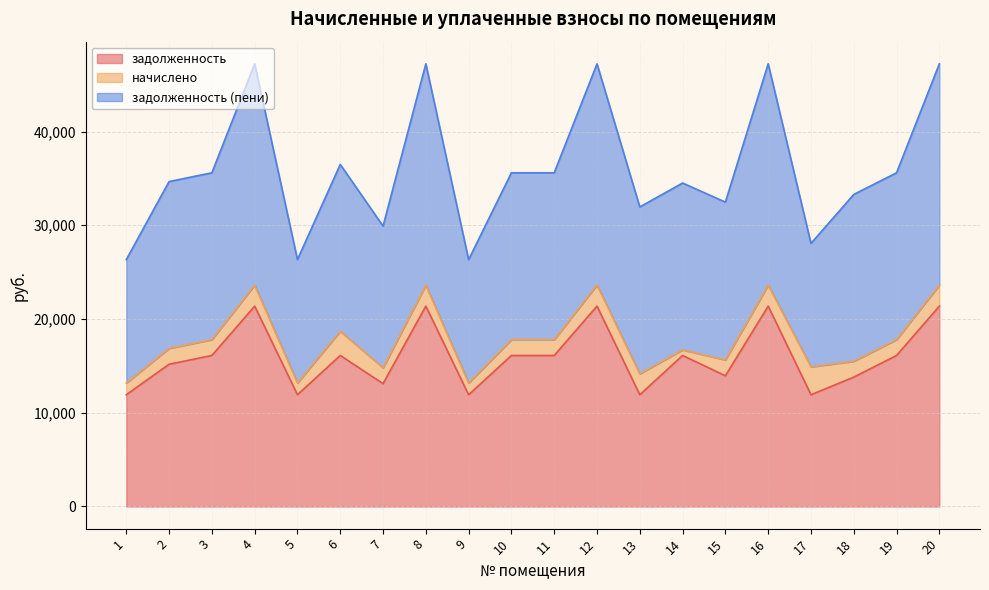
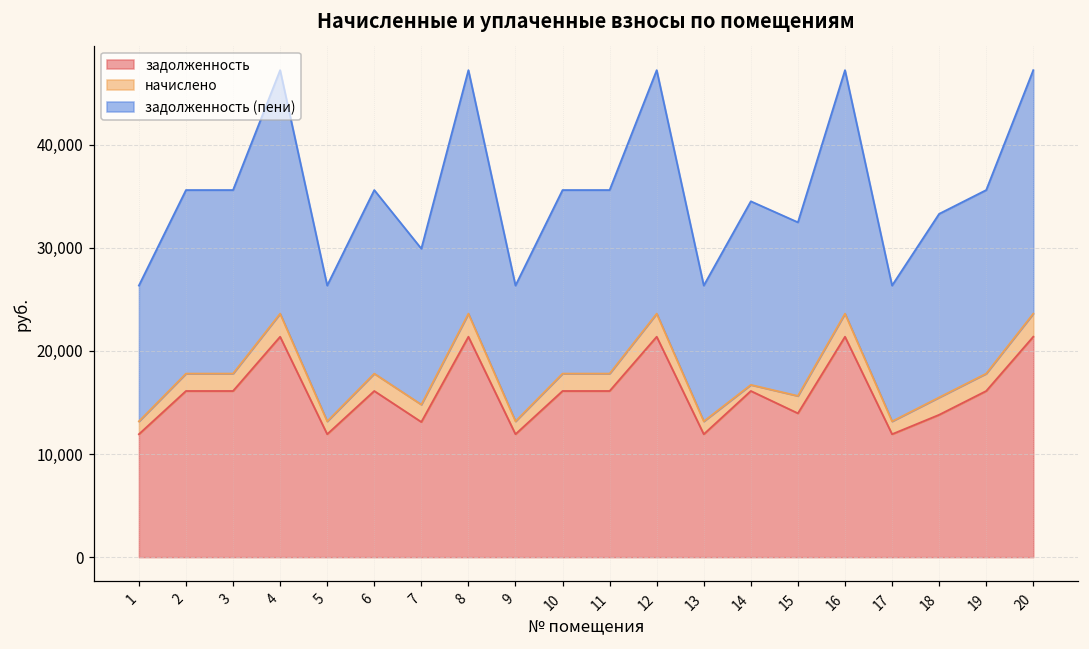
  {
    "задолженность": {
      "1": "12,000",
-     "2": "15,000",
+     "2": "16,000",
      "3": "16,000",
      "4": "21,000",
      "5": "12,000",
      "6": "16,000",
      "7": "13,000",
      "8": "21,000",
      "9": "12,000",
      "10": "16,000",
      "11": "16,000",
      "12": "21,000",
      "13": "12,000",
      "14": "16,000",
      "15": "14,000",
      "16": "21,000",
      "17": "12,000",
      "18": "14,000",
      "19": "16,000",
      "20": "21,000"
    },
    "начислено": {
      "1": "1,000",
      "2": "2,000",
      "3": "2,000",
      "4": "2,000",
      "5": "1,000",
-     "6": "3,000",
+     "6": "2,000",
      "7": "2,000",
      "8": "2,000",
      "9": "1,000",
      "10": "2,000",
      "11": "2,000",
      "12": "2,000",
-     "13": "2,000",
+     "13": "1,000",
      "14": "1,000",
      "15": "2,000",
      "16": "2,000",
-     "17": "3,000",
+     "17": "1,000",
      "18": "2,000",
      "19": "2,000",
      "20": "2,000"
    },
    "задолженность (пени)": {
      "1": "13,000",
      "2": "18,000",
      "3": "18,000",
      "5": "13,000",
      "6": "18,000",
      "7": "15,000",
      "8": "24,000",
      "9": "13,000",
      "10": "18,000",
      "11": "18,000",
      "12": "24,000",
-     "13": "18,000",
+     "13": "13,000",
      "14": "18,000",
      "15": "17,000",
      "16": "24,000",
      "17": "13,000",
      "18": "18,000",
      "19": "18,000",
      "20": "24,000"
    }
  }
